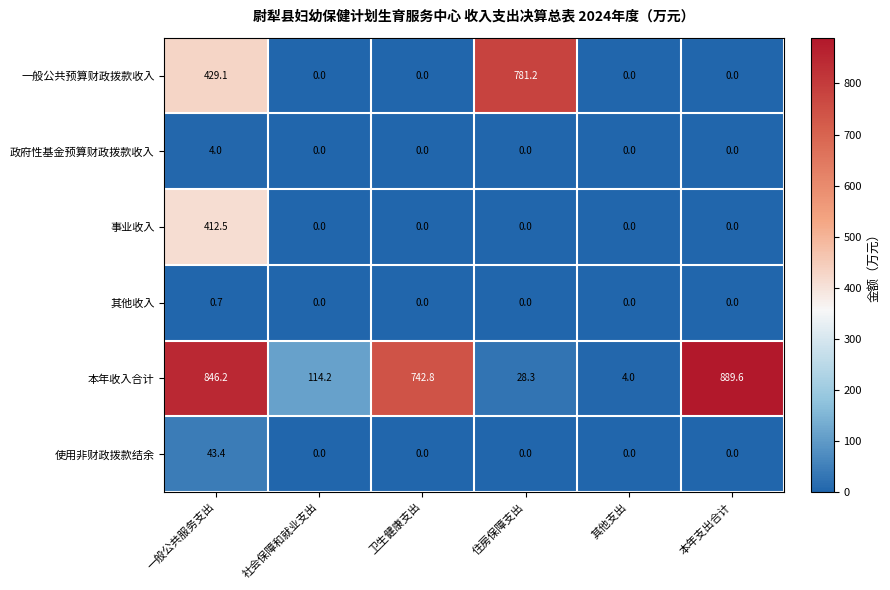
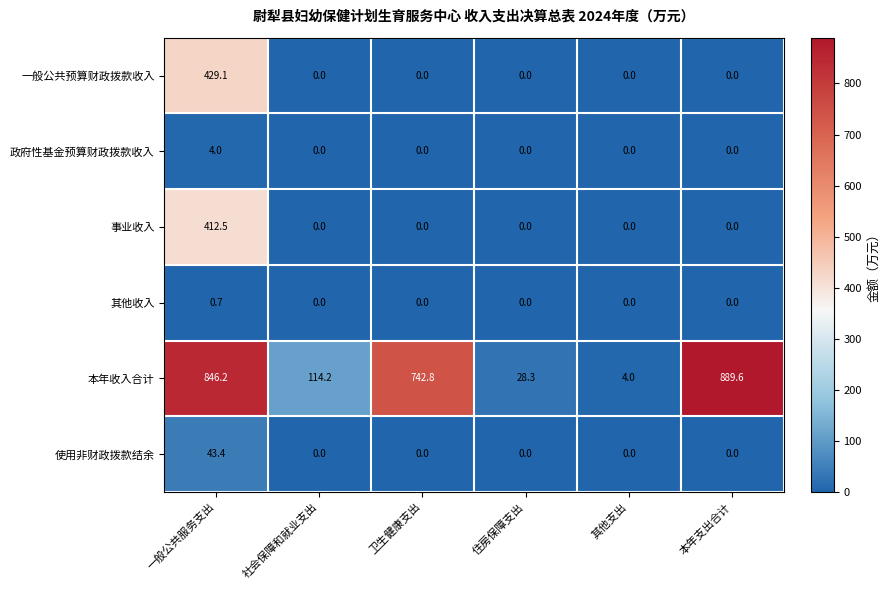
  {
    "一般公共预算财政拨款收入": {
      "一般公共服务支出": 429.1,
      "社会保障和就业支出": 0.0,
      "卫生健康支出": 0.0,
-     "住房保障支出": 781.2,
+     "住房保障支出": 0.0,
      "其他支出": 0.0,
      "本年支出合计": 0.0
    },
    "政府性基金预算财政拨款收入": {
      "一般公共服务支出": 4.0,
      "社会保障和就业支出": 0.0,
      "卫生健康支出": 0.0,
      "住房保障支出": 0.0,
      "其他支出": 0.0,
      "本年支出合计": 0.0
    },
    "事业收入": {
      "一般公共服务支出": 412.5,
      "社会保障和就业支出": 0.0,
      "卫生健康支出": 0.0,
      "住房保障支出": 0.0,
      "其他支出": 0.0,
      "本年支出合计": 0.0
    },
    "其他收入": {
      "一般公共服务支出": 0.7,
      "社会保障和就业支出": 0.0,
      "卫生健康支出": 0.0,
      "住房保障支出": 0.0,
      "其他支出": 0.0,
      "本年支出合计": 0.0
    },
    "本年收入合计": {
      "一般公共服务支出": 846.2,
      "社会保障和就业支出": 114.2,
      "卫生健康支出": 742.8,
      "住房保障支出": 28.3,
      "其他支出": 4.0,
      "本年支出合计": 889.6
    },
    "使用非财政拨款结余": {
      "一般公共服务支出": 43.4,
      "社会保障和就业支出": 0.0,
      "卫生健康支出": 0.0,
      "住房保障支出": 0.0,
      "其他支出": 0.0,
      "本年支出合计": 0.0
    }
  }
